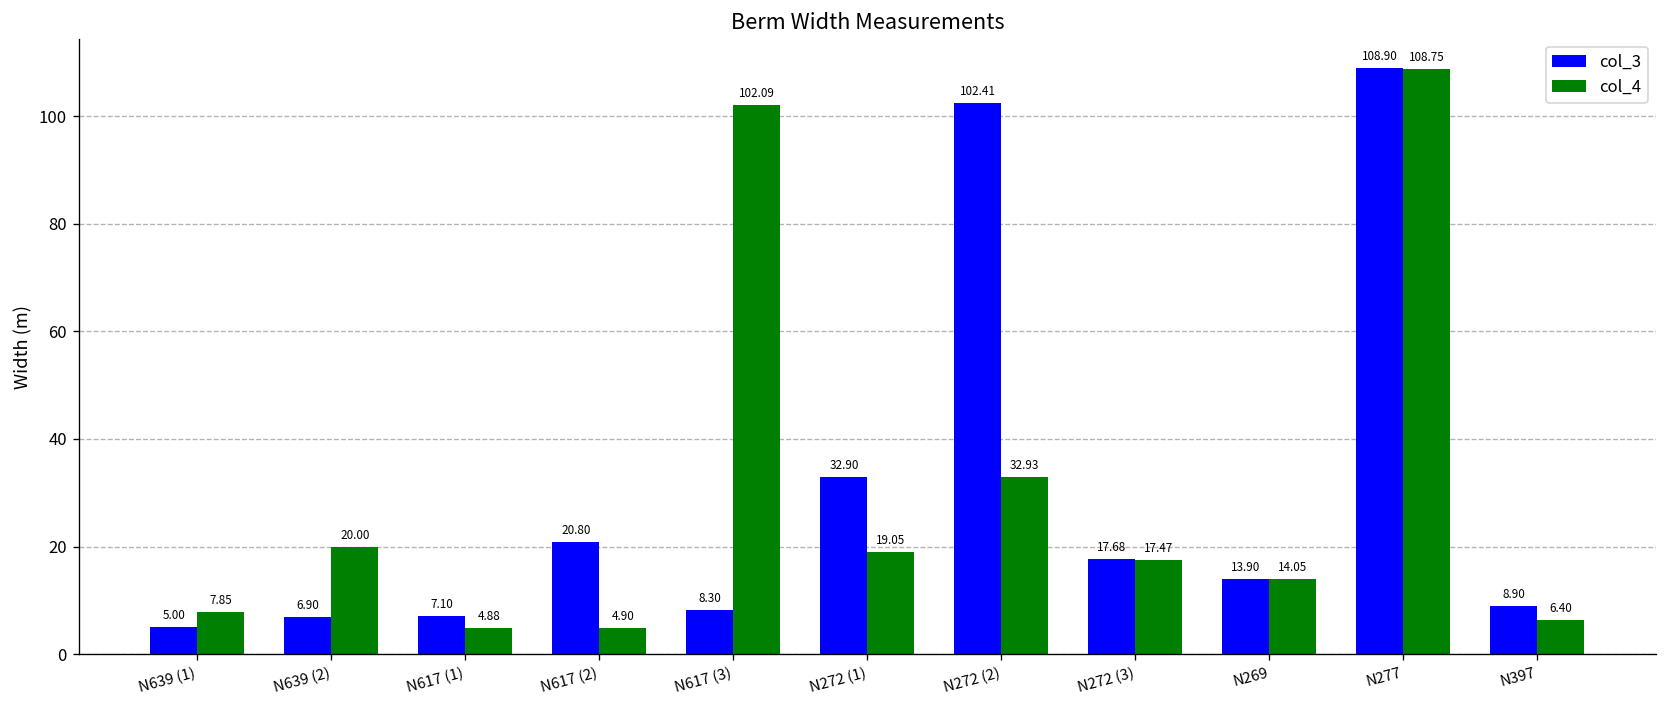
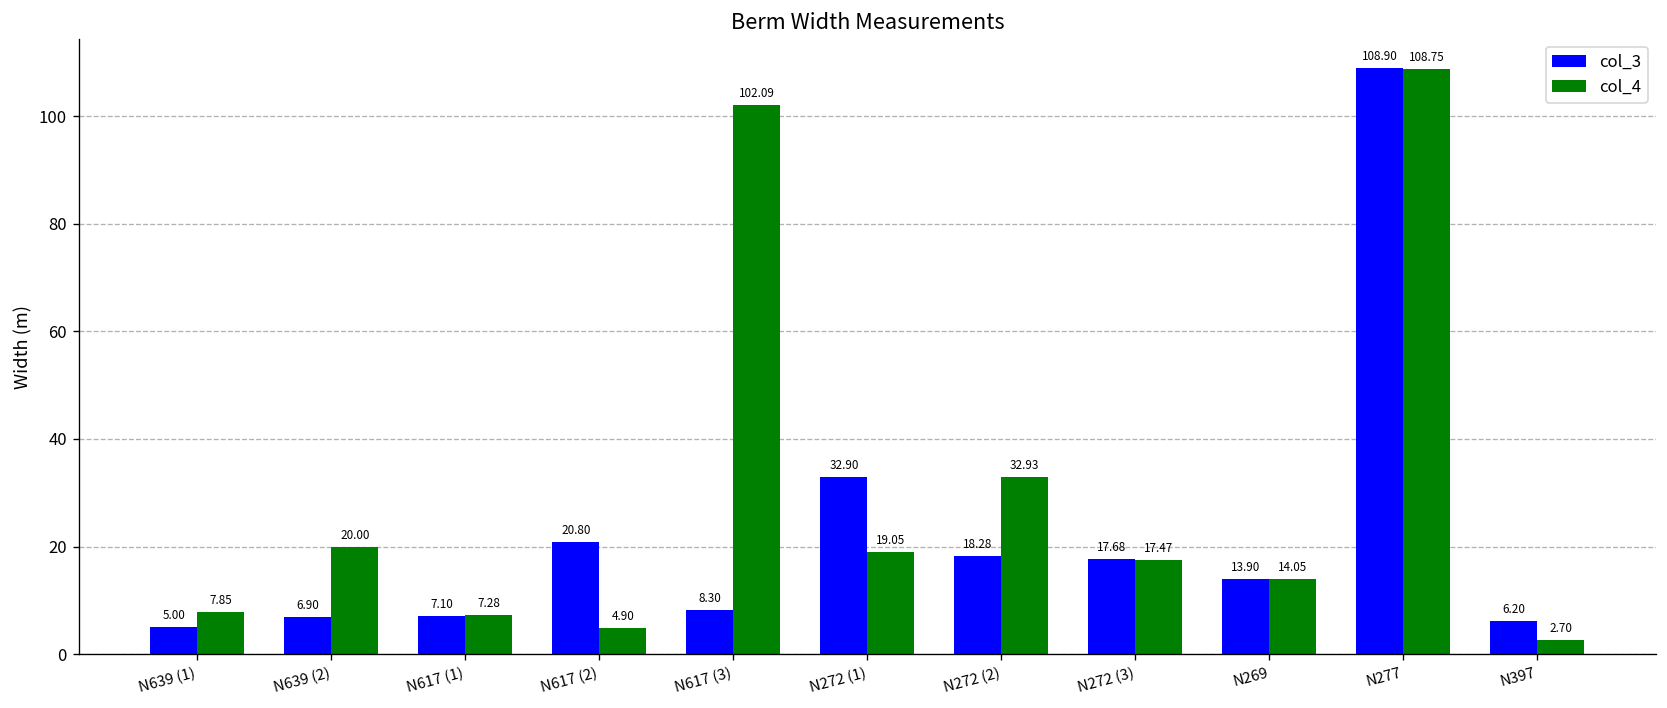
  {
    "col_3": {
      "N639 (1)": 5.00,
      "N639 (2)": 6.90,
      "N617 (1)": 7.10,
      "N617 (2)": 20.80,
      "N617 (3)": 8.30,
      "N272 (1)": 32.90,
-     "N272 (2)": 102.41,
+     "N272 (2)": 18.28,
      "N272 (3)": 17.68,
      "N269": 13.90,
      "N277": 108.90,
-     "N397": 8.90
+     "N397": 6.20
    },
    "col_4": {
      "N639 (1)": 7.85,
      "N639 (2)": 20.00,
-     "N617 (1)": 4.88,
+     "N617 (1)": 7.28,
      "N617 (2)": 4.90,
      "N617 (3)": 102.09,
      "N272 (1)": 19.05,
      "N272 (2)": 32.93,
      "N272 (3)": 17.47,
      "N269": 14.05,
      "N277": 108.75,
-     "N397": 6.40
+     "N397": 2.70
    }
  }
